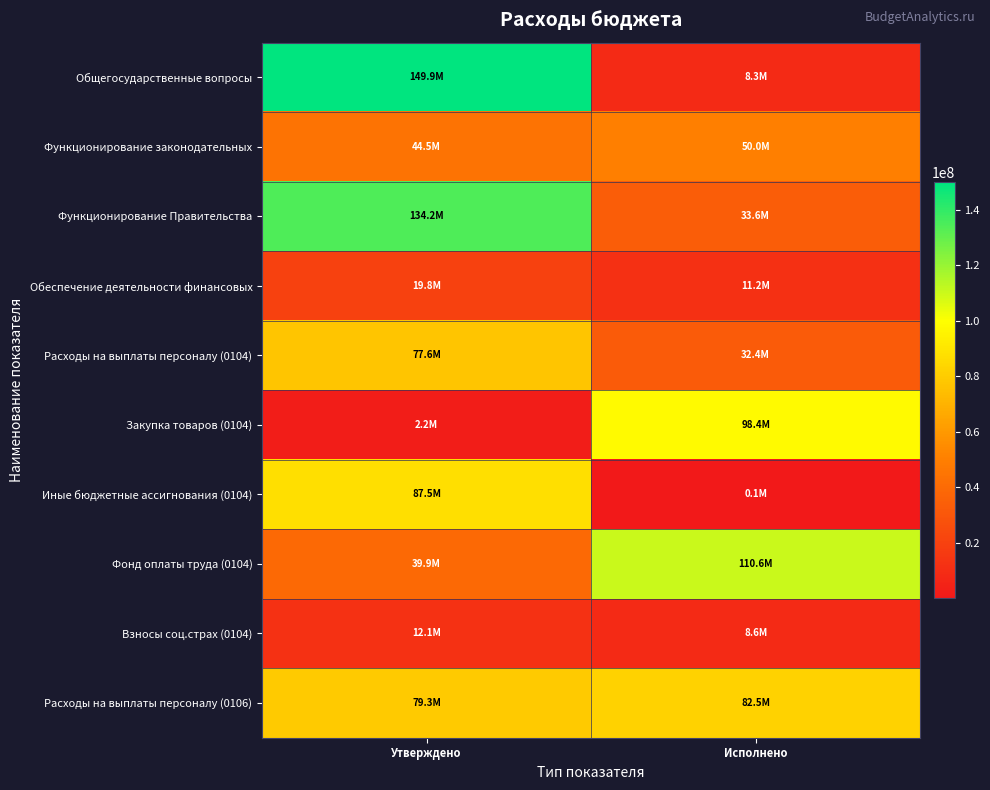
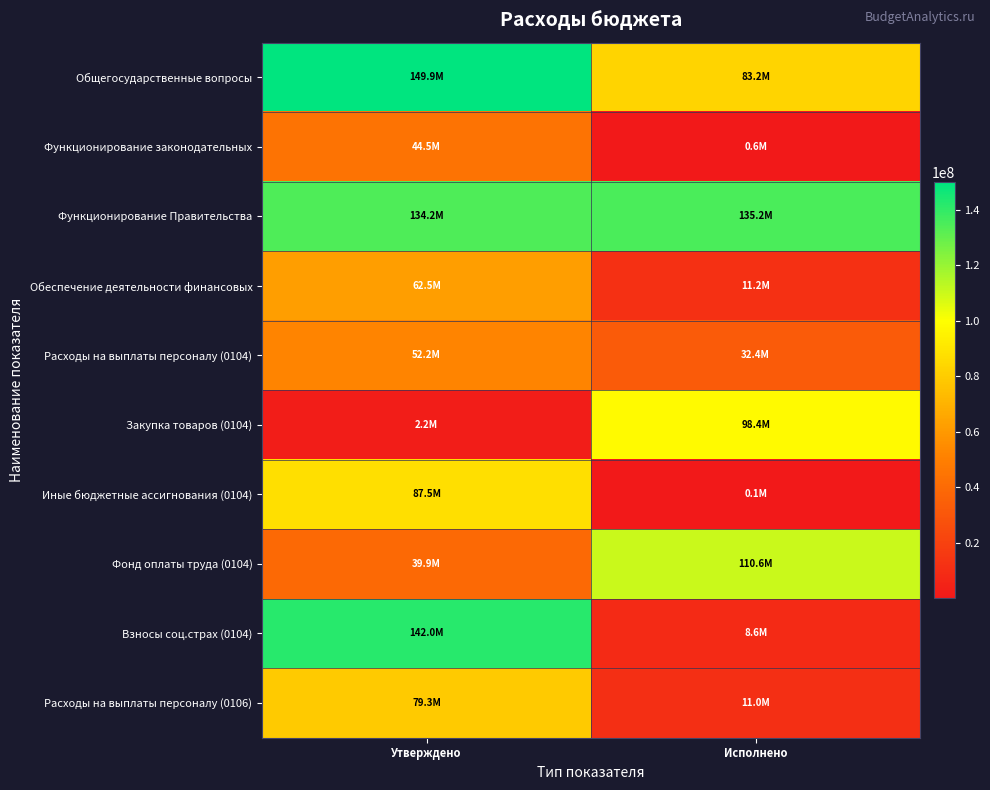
  {
    "Общегосударственные вопросы": {
      "Утверждено": "149.9M",
-     "Исполнено": "8.3M"
+     "Исполнено": "83.2M"
    },
    "Функционирование законодательных": {
      "Утверждено": "44.5M",
-     "Исполнено": "50.0M"
+     "Исполнено": "0.6M"
    },
    "Функционирование Правительства": {
      "Утверждено": "134.2M",
-     "Исполнено": "33.6M"
+     "Исполнено": "135.2M"
    },
    "Обеспечение деятельности финансовых": {
-     "Утверждено": "19.8M",
+     "Утверждено": "62.5M",
      "Исполнено": "11.2M"
    },
    "Расходы на выплаты персоналу (0104)": {
-     "Утверждено": "77.6M",
+     "Утверждено": "52.2M",
      "Исполнено": "32.4M"
    },
    "Закупка товаров (0104)": {
      "Утверждено": "2.2M",
      "Исполнено": "98.4M"
    },
    "Иные бюджетные ассигнования (0104)": {
      "Утверждено": "87.5M",
      "Исполнено": "0.1M"
    },
    "Фонд оплаты труда (0104)": {
      "Утверждено": "39.9M",
      "Исполнено": "110.6M"
    },
    "Взносы соц.страх (0104)": {
-     "Утверждено": "12.1M",
+     "Утверждено": "142.0M",
      "Исполнено": "8.6M"
    },
    "Расходы на выплаты персоналу (0106)": {
      "Утверждено": "79.3M",
-     "Исполнено": "82.5M"
+     "Исполнено": "11.0M"
    }
  }
